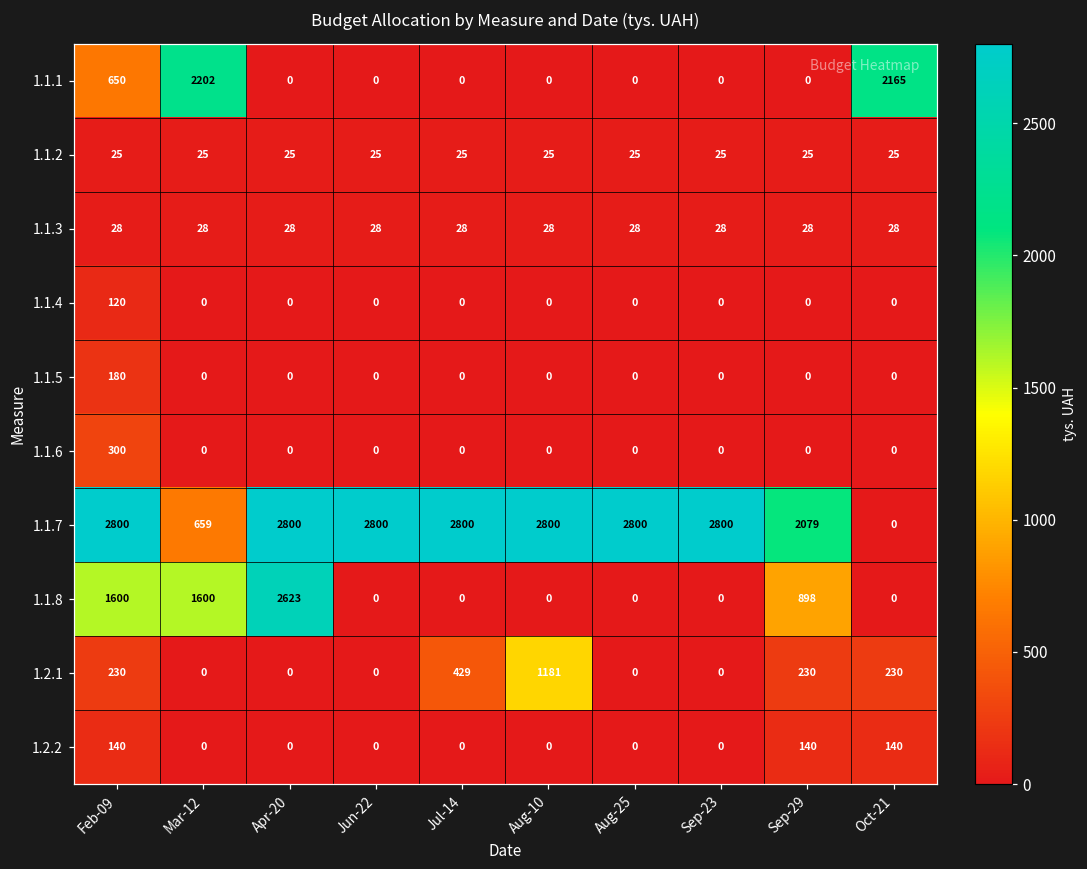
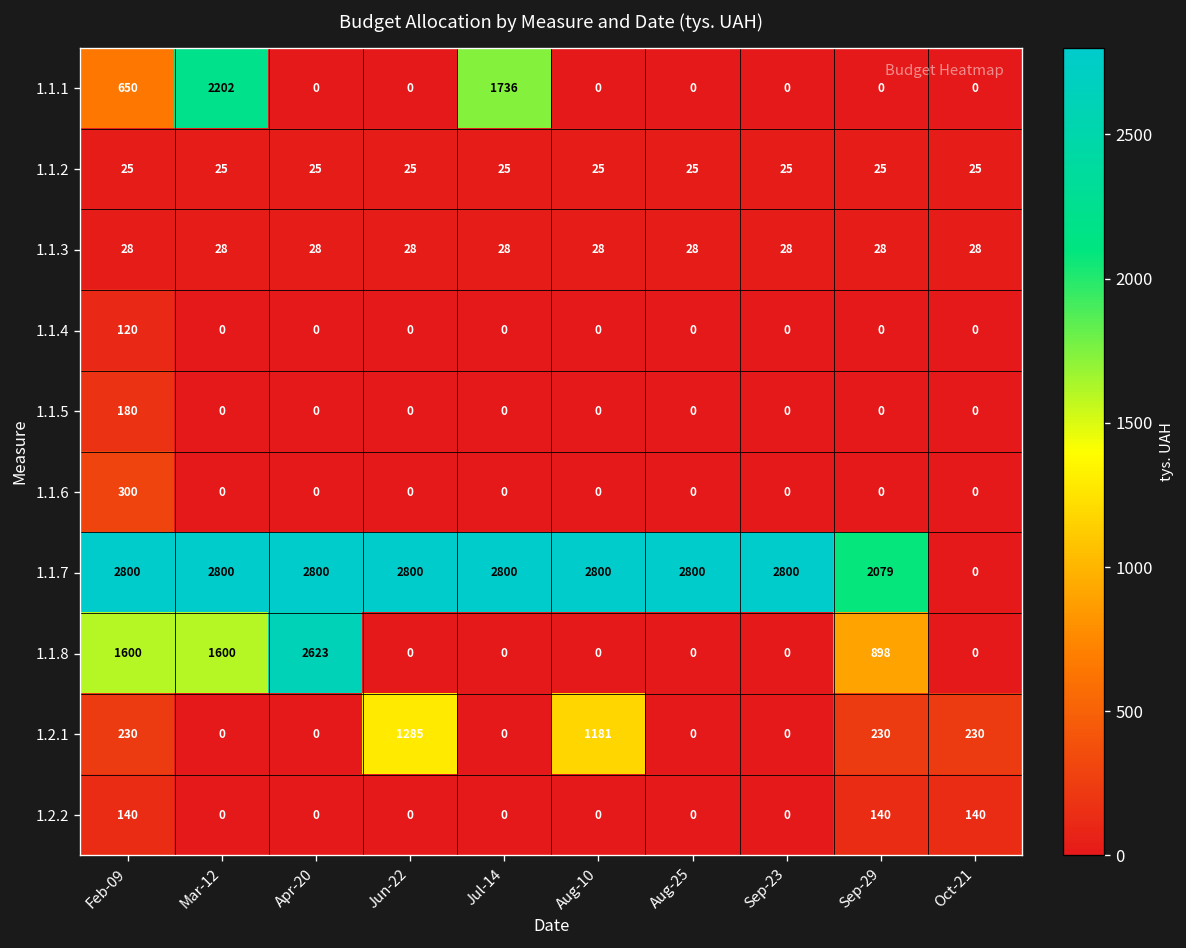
  {
    "1.1.1": {
      "Feb-09": 650,
      "Mar-12": 2202,
      "Apr-20": 0,
      "Jun-22": 0,
-     "Jul-14": 0,
+     "Jul-14": 1736,
      "Aug-10": 0,
      "Aug-25": 0,
      "Sep-23": 0,
      "Sep-29": 0,
-     "Oct-21": 2165
+     "Oct-21": 0
    },
    "1.1.2": {
      "Feb-09": 25,
      "Mar-12": 25,
      "Apr-20": 25,
      "Jun-22": 25,
      "Jul-14": 25,
      "Aug-10": 25,
      "Aug-25": 25,
      "Sep-23": 25,
      "Sep-29": 25,
      "Oct-21": 25
    },
    "1.1.3": {
      "Feb-09": 28,
      "Mar-12": 28,
      "Apr-20": 28,
      "Jun-22": 28,
      "Jul-14": 28,
      "Aug-10": 28,
      "Aug-25": 28,
      "Sep-23": 28,
      "Sep-29": 28,
      "Oct-21": 28
    },
    "1.1.4": {
      "Feb-09": 120,
      "Mar-12": 0,
      "Apr-20": 0,
      "Jun-22": 0,
      "Jul-14": 0,
      "Aug-10": 0,
      "Aug-25": 0,
      "Sep-23": 0,
      "Sep-29": 0,
      "Oct-21": 0
    },
    "1.1.5": {
      "Feb-09": 180,
      "Mar-12": 0,
      "Apr-20": 0,
      "Jun-22": 0,
      "Jul-14": 0,
      "Aug-10": 0,
      "Aug-25": 0,
      "Sep-23": 0,
      "Sep-29": 0,
      "Oct-21": 0
    },
    "1.1.6": {
      "Feb-09": 300,
      "Mar-12": 0,
      "Apr-20": 0,
      "Jun-22": 0,
      "Jul-14": 0,
      "Aug-10": 0,
      "Aug-25": 0,
      "Sep-23": 0,
      "Sep-29": 0,
      "Oct-21": 0
    },
    "1.1.7": {
      "Feb-09": 2800,
-     "Mar-12": 659,
+     "Mar-12": 2800,
      "Apr-20": 2800,
      "Jun-22": 2800,
      "Jul-14": 2800,
      "Aug-10": 2800,
      "Aug-25": 2800,
      "Sep-23": 2800,
      "Sep-29": 2079,
      "Oct-21": 0
    },
    "1.1.8": {
      "Feb-09": 1600,
      "Mar-12": 1600,
      "Apr-20": 2623,
      "Jun-22": 0,
      "Jul-14": 0,
      "Aug-10": 0,
      "Aug-25": 0,
      "Sep-23": 0,
      "Sep-29": 898,
      "Oct-21": 0
    },
    "1.2.1": {
      "Feb-09": 230,
      "Mar-12": 0,
      "Apr-20": 0,
-     "Jun-22": 0,
-     "Jul-14": 429,
+     "Jun-22": 1285,
+     "Jul-14": 0,
      "Aug-10": 1181,
      "Aug-25": 0,
      "Sep-23": 0,
      "Sep-29": 230,
      "Oct-21": 230
    },
    "1.2.2": {
      "Feb-09": 140,
      "Mar-12": 0,
      "Apr-20": 0,
      "Jun-22": 0,
      "Jul-14": 0,
      "Aug-10": 0,
      "Aug-25": 0,
      "Sep-23": 0,
      "Sep-29": 140,
      "Oct-21": 140
    }
  }
